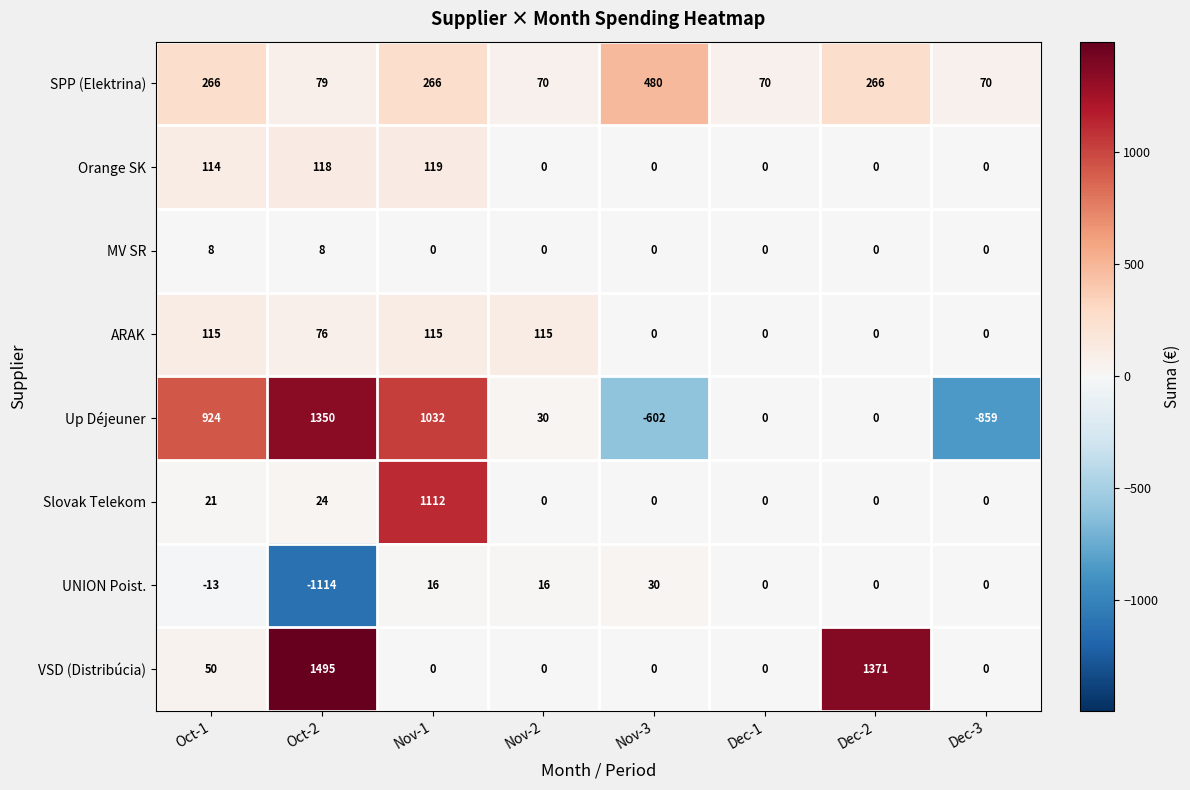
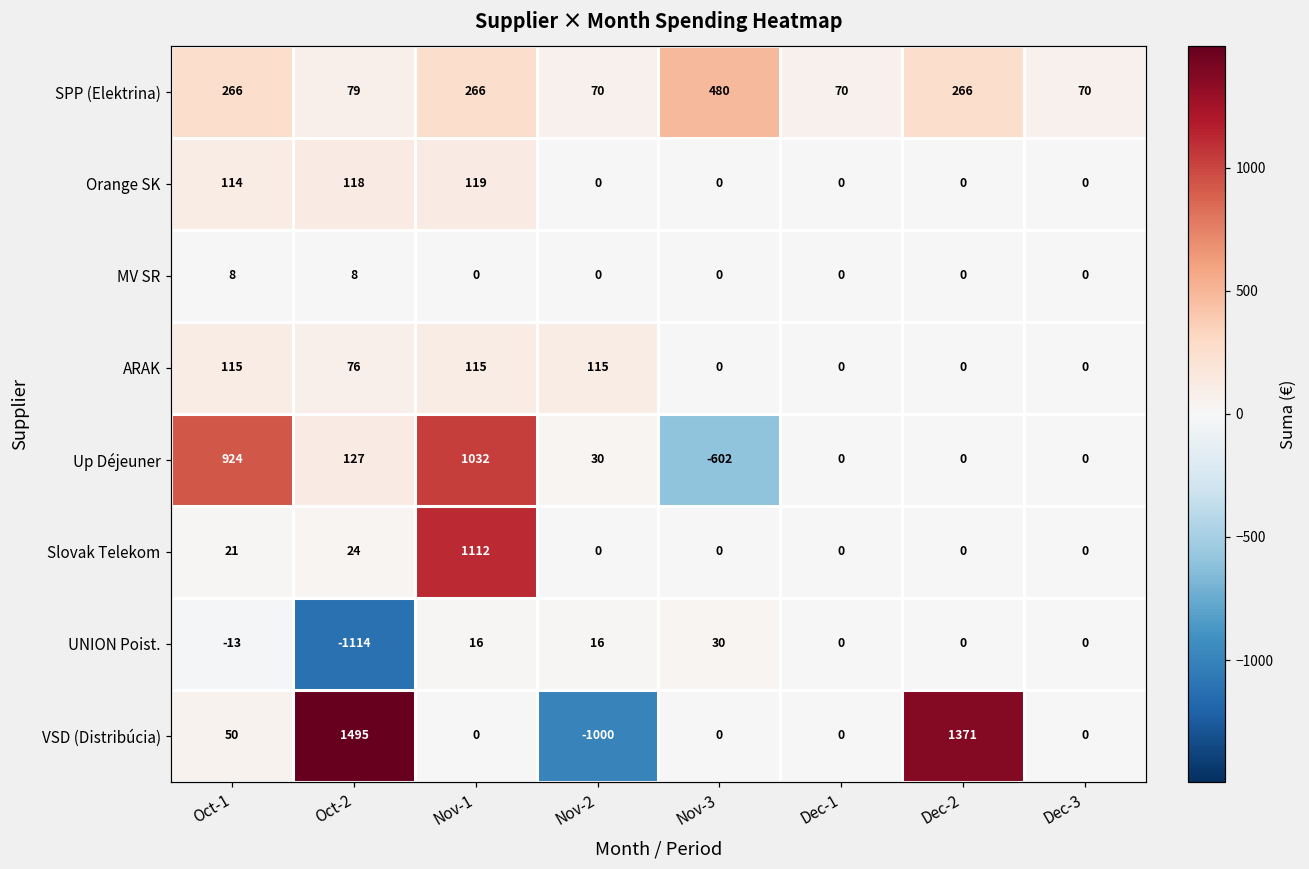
  {
    "SPP (Elektrina)": {
      "Oct-1": 266,
      "Oct-2": 79,
      "Nov-1": 266,
      "Nov-2": 70,
      "Nov-3": 480,
      "Dec-1": 70,
      "Dec-2": 266,
      "Dec-3": 70
    },
    "Orange SK": {
      "Oct-1": 114,
      "Oct-2": 118,
      "Nov-1": 119,
      "Nov-2": 0,
      "Nov-3": 0,
      "Dec-1": 0,
      "Dec-2": 0,
      "Dec-3": 0
    },
    "MV SR": {
      "Oct-1": 8,
      "Oct-2": 8,
      "Nov-1": 0,
      "Nov-2": 0,
      "Nov-3": 0,
      "Dec-1": 0,
      "Dec-2": 0,
      "Dec-3": 0
    },
    "ARAK": {
      "Oct-1": 115,
      "Oct-2": 76,
      "Nov-1": 115,
      "Nov-2": 115,
      "Nov-3": 0,
      "Dec-1": 0,
      "Dec-2": 0,
      "Dec-3": 0
    },
    "Up Déjeuner": {
      "Oct-1": 924,
-     "Oct-2": 1350,
+     "Oct-2": 127,
      "Nov-1": 1032,
      "Nov-2": 30,
      "Nov-3": -602,
      "Dec-1": 0,
      "Dec-2": 0,
-     "Dec-3": -859
+     "Dec-3": 0
    },
    "Slovak Telekom": {
      "Oct-1": 21,
      "Oct-2": 24,
      "Nov-1": 1112,
      "Nov-2": 0,
      "Nov-3": 0,
      "Dec-1": 0,
      "Dec-2": 0,
      "Dec-3": 0
    },
    "UNION Poist.": {
      "Oct-1": -13,
      "Oct-2": -1114,
      "Nov-1": 16,
      "Nov-2": 16,
      "Nov-3": 30,
      "Dec-1": 0,
      "Dec-2": 0,
      "Dec-3": 0
    },
    "VSD (Distribúcia)": {
      "Oct-1": 50,
      "Oct-2": 1495,
      "Nov-1": 0,
-     "Nov-2": 0,
+     "Nov-2": -1000,
      "Nov-3": 0,
      "Dec-1": 0,
      "Dec-2": 1371,
      "Dec-3": 0
    }
  }
